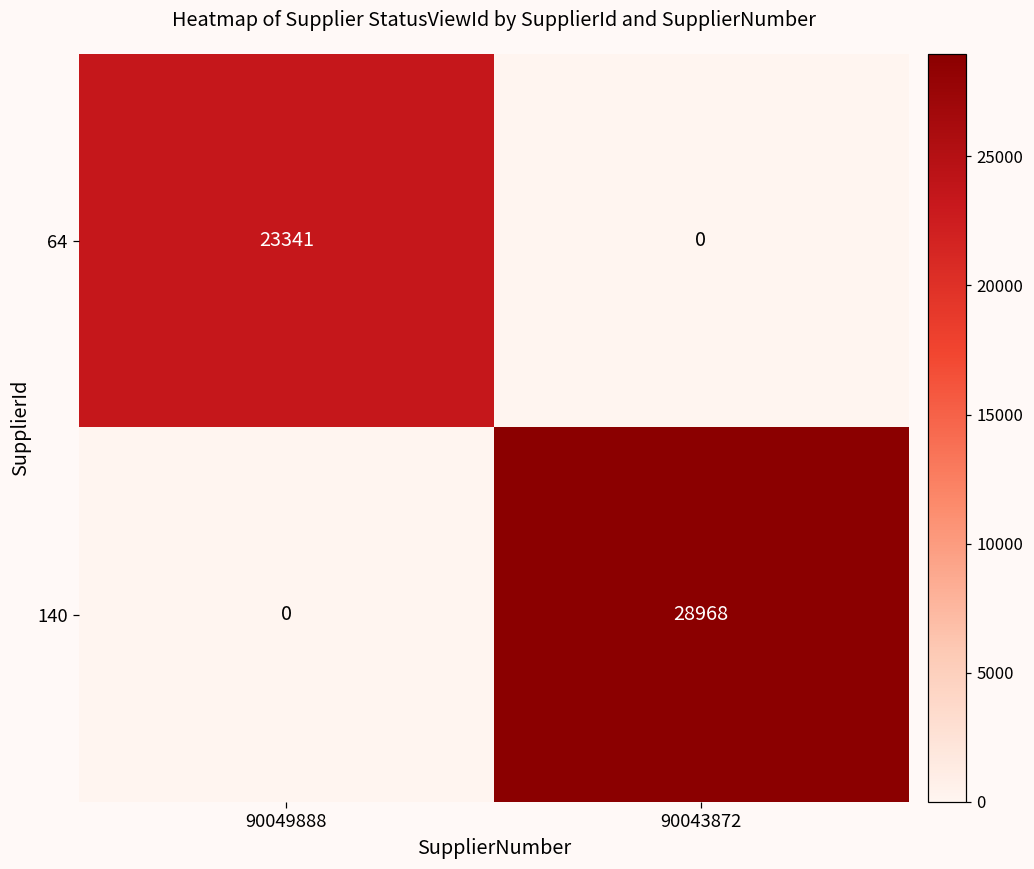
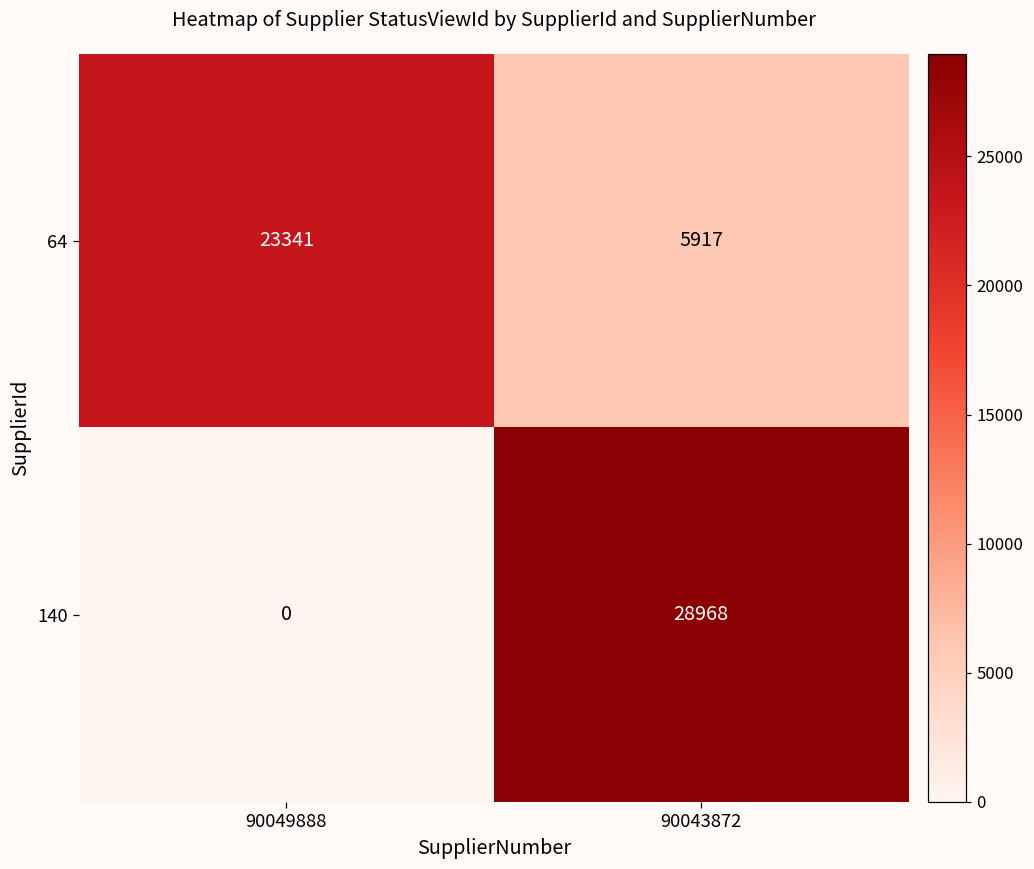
  {
    "64": {
      "90049888": 23341,
-     "90043872": 0
+     "90043872": 5917
    },
    "140": {
      "90049888": 0,
      "90043872": 28968
    }
  }
